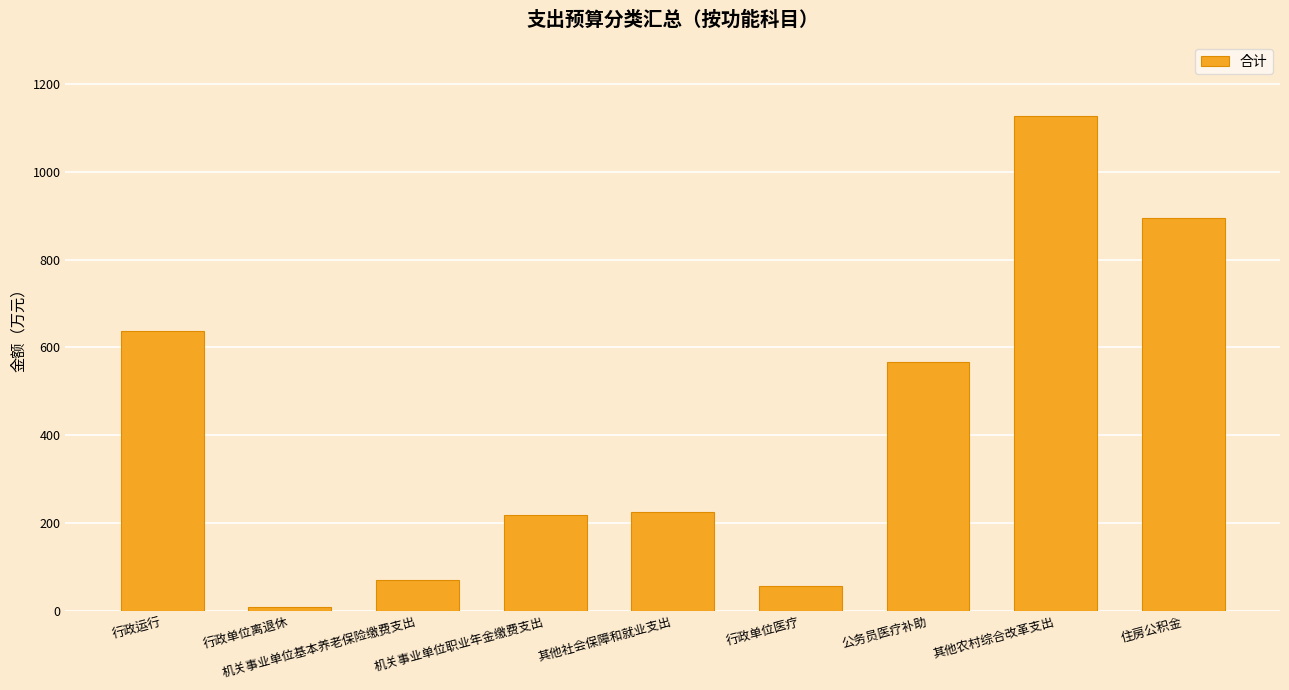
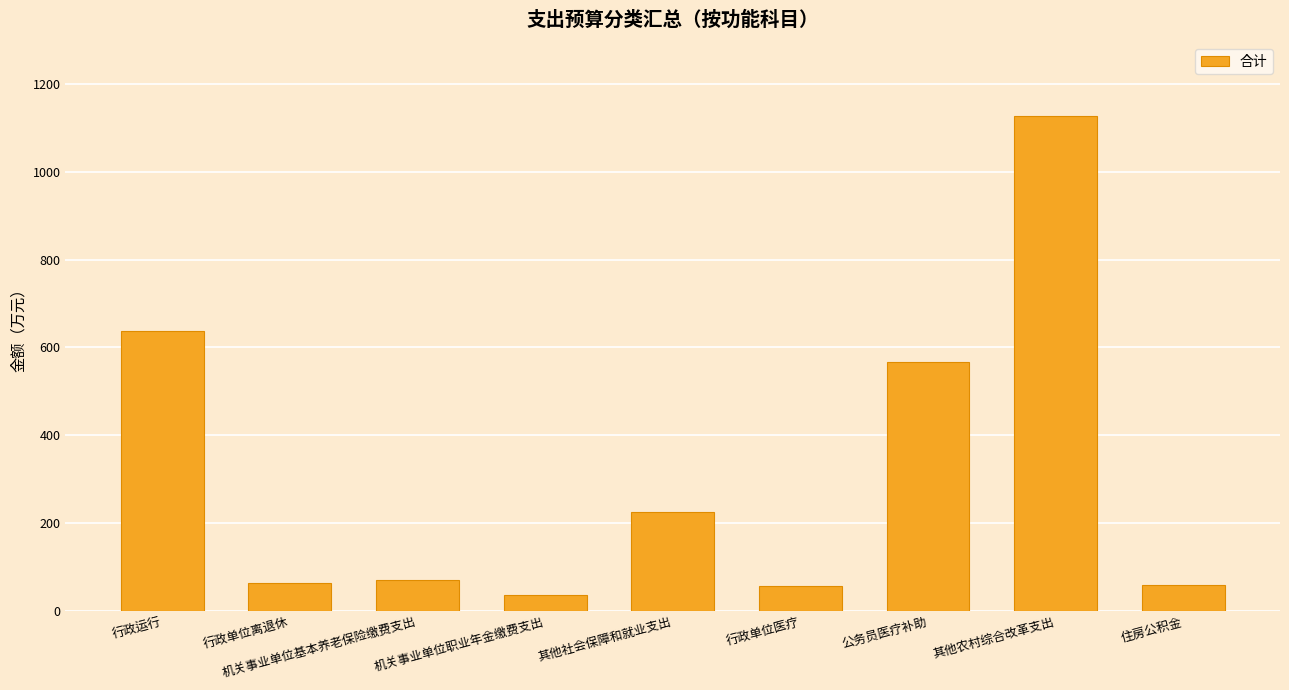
  {
    "行政运行": 640,
-   "行政单位离退休": 10,
+   "行政单位离退休": 60,
    "机关事业单位基本养老保险缴费支出": 70,
-   "机关事业单位职业年金缴费支出": 220,
+   "机关事业单位职业年金缴费支出": 40,
    "其他社会保障和就业支出": 220,
    "行政单位医疗": 60,
    "公务员医疗补助": 570,
    "其他农村综合改革支出": 1130,
-   "住房公积金": 900
+   "住房公积金": 60
  }
